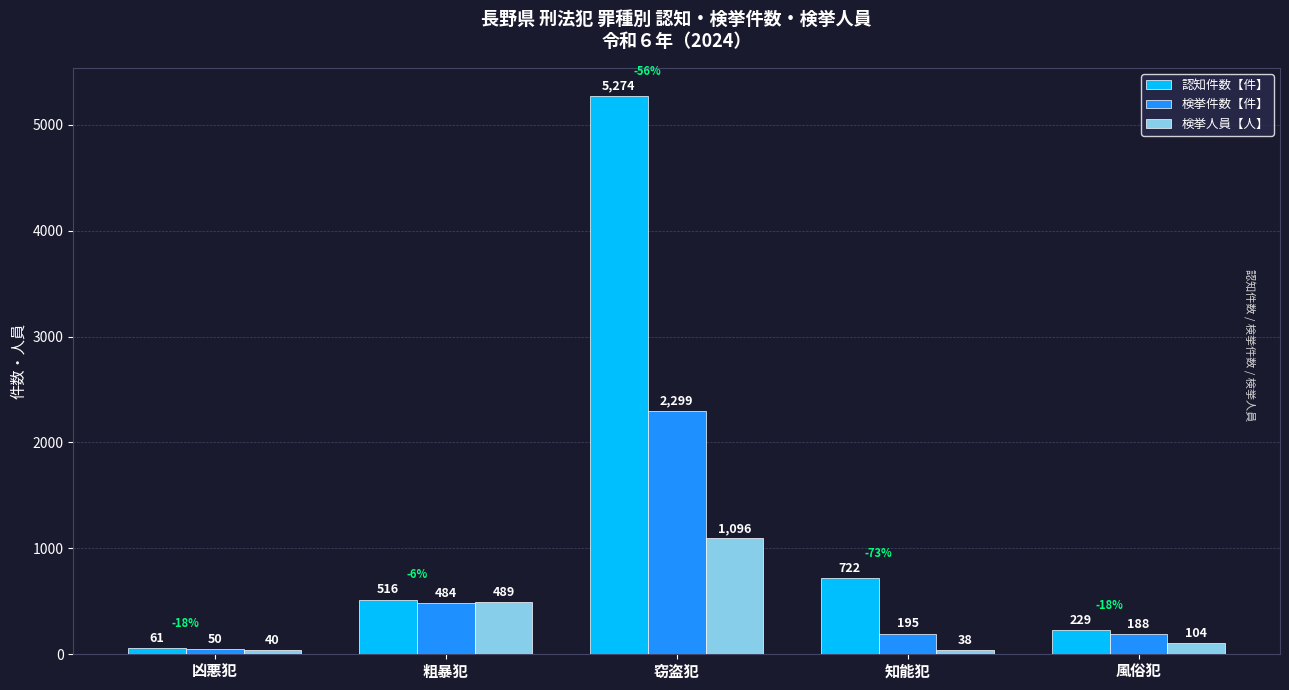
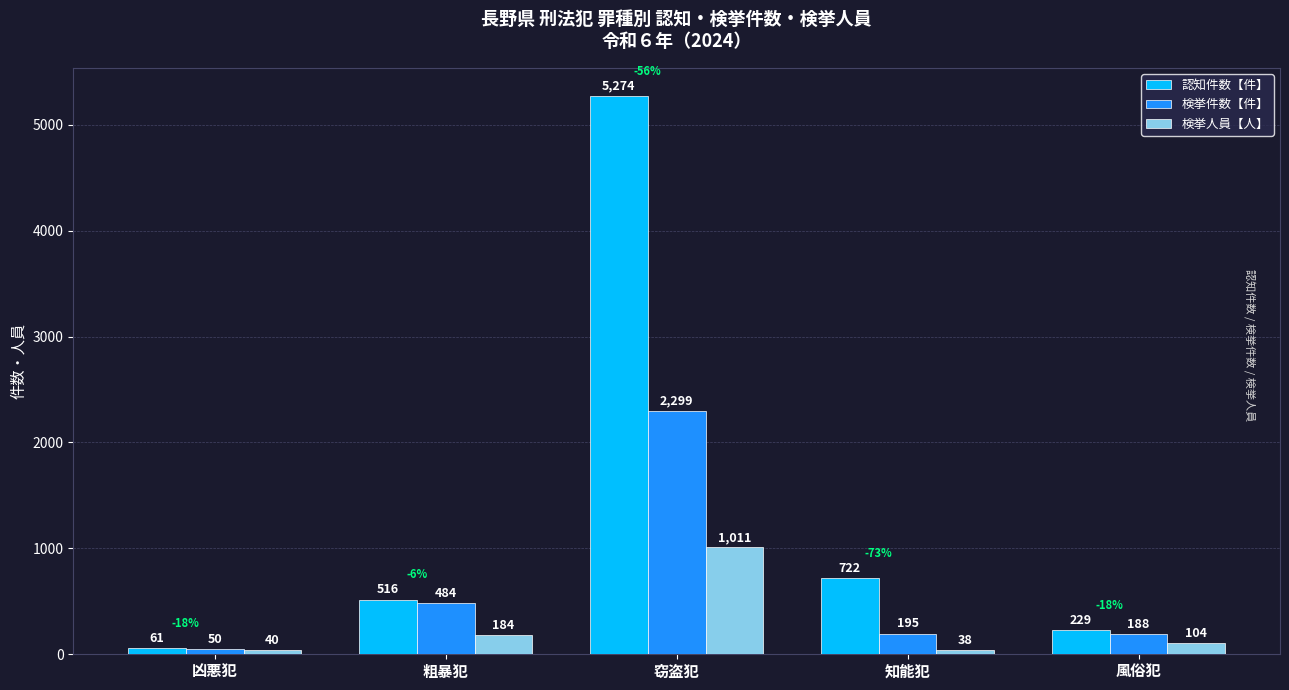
  {
    "検挙人員【人】": {
      "凶悪犯": "40",
-     "粗暴犯": "489",
-     "窃盗犯": "1,096",
+     "粗暴犯": "184",
+     "窃盗犯": "1,011",
      "知能犯": "38",
      "風俗犯": "104"
    }
  }
